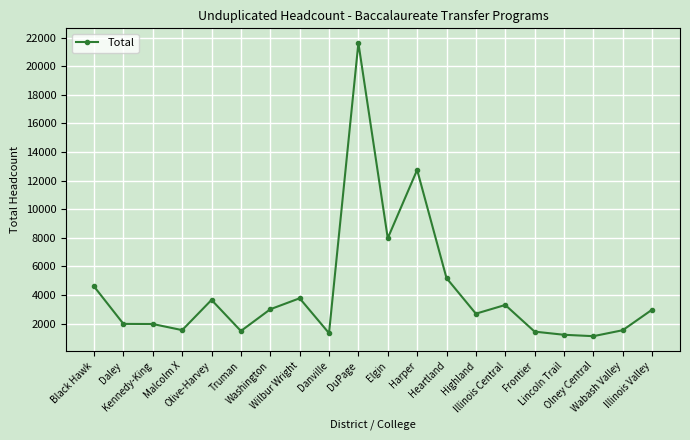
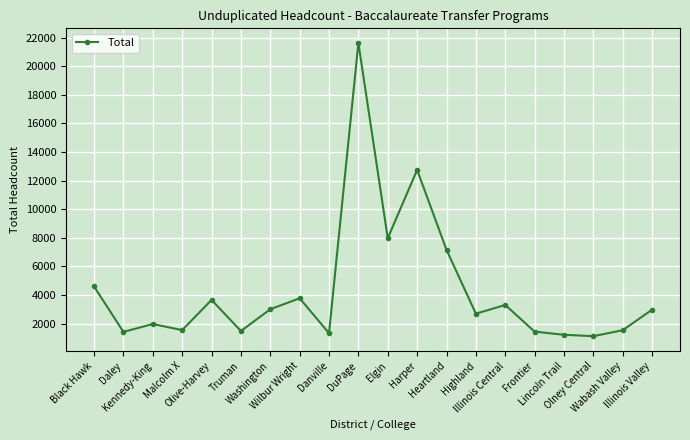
  {
    "Black Hawk": 4600,
-   "Daley": 2000,
+   "Daley": 1400,
    "Kennedy-King": 2000,
    "Malcolm X": 1500,
    "Olive-Harvey": 3700,
    "Truman": 1500,
    "Washington": 3000,
    "Wilbur Wright": 3800,
    "Danville": 1300,
    "DuPage": 21600,
    "Elgin": 8000,
    "Harper": 12700,
-   "Heartland": 5200,
+   "Heartland": 7200,
    "Highland": 2700,
    "Illinois Central": 3300,
    "Frontier": 1400,
    "Lincoln Trail": 1200,
    "Olney Central": 1100,
    "Wabash Valley": 1500,
    "Illinois Valley": 3000
  }
